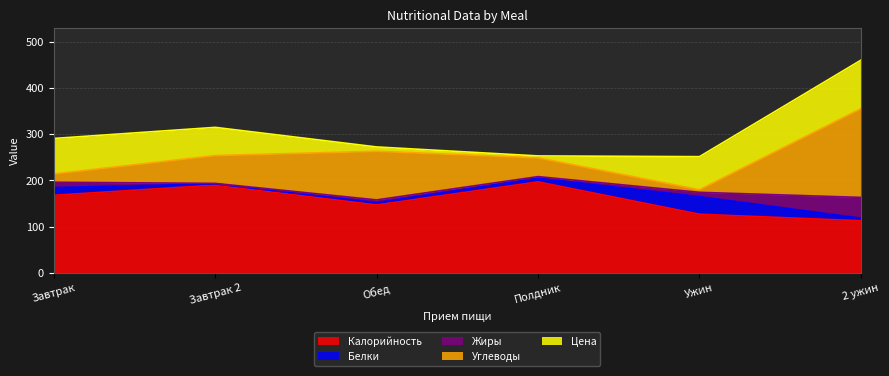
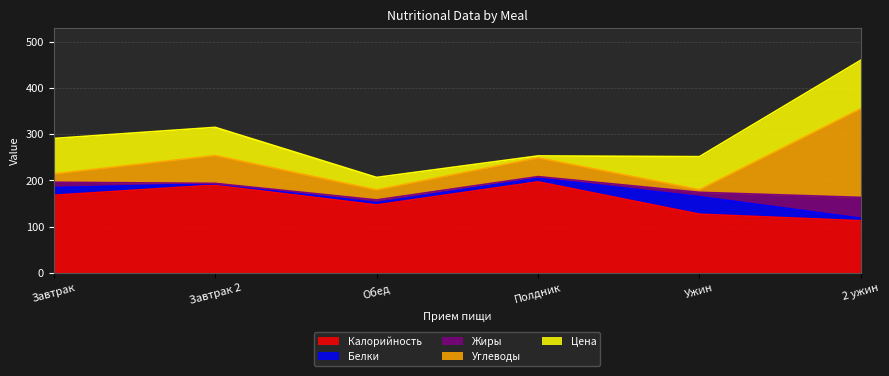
  {
    "Калорийность": {
      "Завтрак": 170,
      "Полдник": 200,
      "Ужин": 130,
      "2 ужин": 110
    },
    "Белки": {
      "Завтрак": 20,
      "Ужин": 40,
      "2 ужин": 10
    },
    "Жиры": {
      "Завтрак": 10,
      "Обед": 10,
      "Ужин": 10,
      "2 ужин": 40
    },
    "Углеводы": {
      "Завтрак": 20,
      "Завтрак 2": 60,
-     "Обед": 110,
+     "Обед": 20,
      "Ужин": 10,
      "2 ужин": 190
    },
    "Цена": {
      "Завтрак": 80,
      "Завтрак 2": 60,
-     "Обед": 10,
+     "Обед": 30,
      "Ужин": 70,
      "2 ужин": 110
    }
  }
